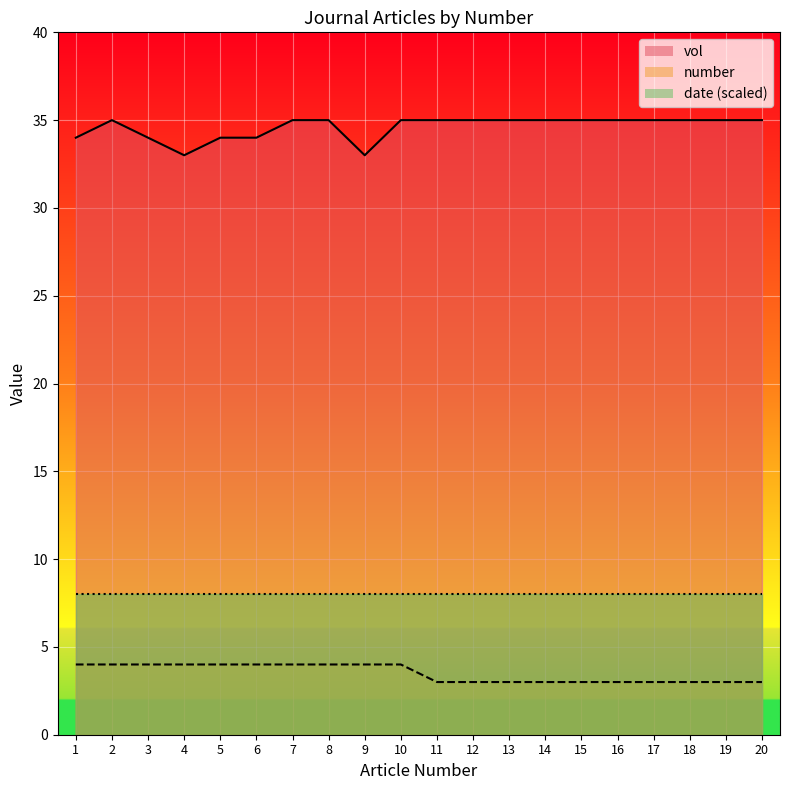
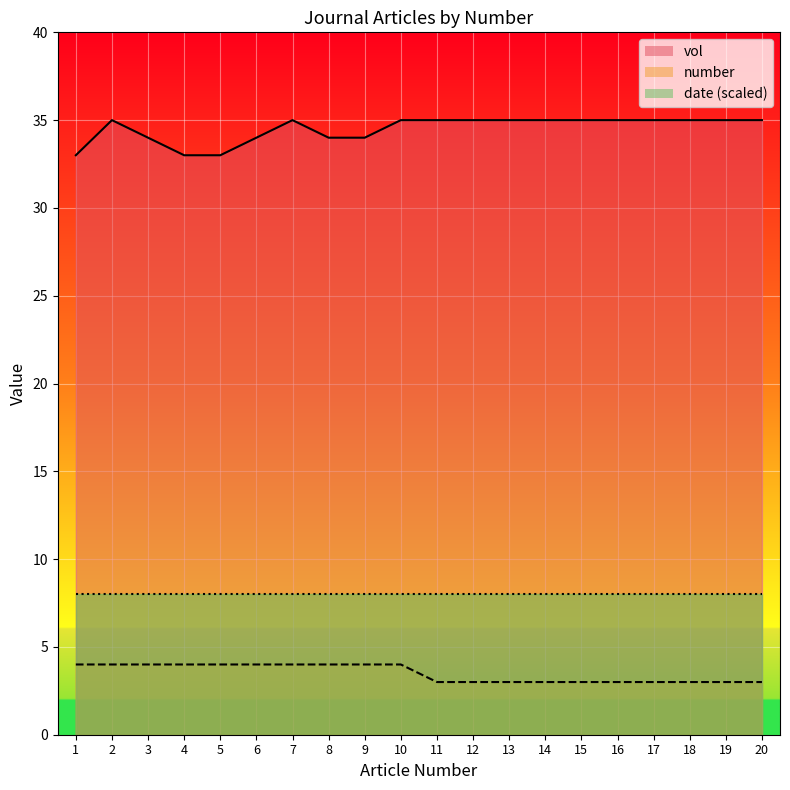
  {
    "vol": {
-     "1": 34,
+     "1": 33,
      "2": 35,
      "3": 34,
      "4": 33,
-     "5": 34,
+     "5": 33,
      "6": 34,
      "7": 35,
-     "8": 35,
-     "9": 33,
+     "8": 34,
+     "9": 34,
      "10": 35,
      "11": 35,
      "12": 35,
      "13": 35,
      "14": 35,
      "15": 35,
      "16": 35,
      "17": 35,
      "18": 35,
      "19": 35,
      "20": 35
    },
    "number": {
      "1": 4,
      "2": 4,
      "3": 4,
      "4": 4,
      "5": 4,
      "6": 4,
      "7": 4,
      "8": 4,
      "9": 4,
      "10": 4,
      "11": 3,
      "12": 3,
      "13": 3,
      "14": 3,
      "15": 3,
      "16": 3,
      "17": 3,
      "18": 3,
      "19": 3,
      "20": 3
    },
    "date (scaled)": {
      "1": 8,
      "2": 8,
      "3": 8,
      "4": 8,
      "5": 8,
      "6": 8,
      "7": 8,
      "8": 8,
      "9": 8,
      "10": 8,
      "11": 8,
      "12": 8,
      "13": 8,
      "14": 8,
      "15": 8,
      "16": 8,
      "17": 8,
      "18": 8,
      "19": 8,
      "20": 8
    }
  }
